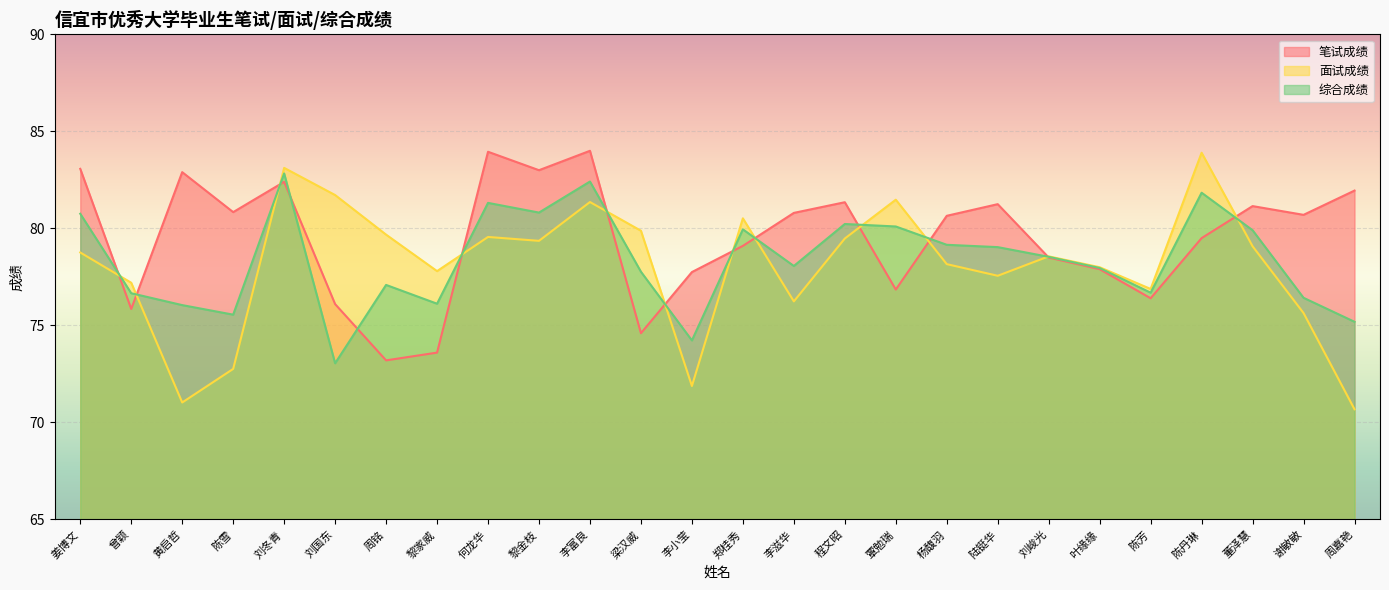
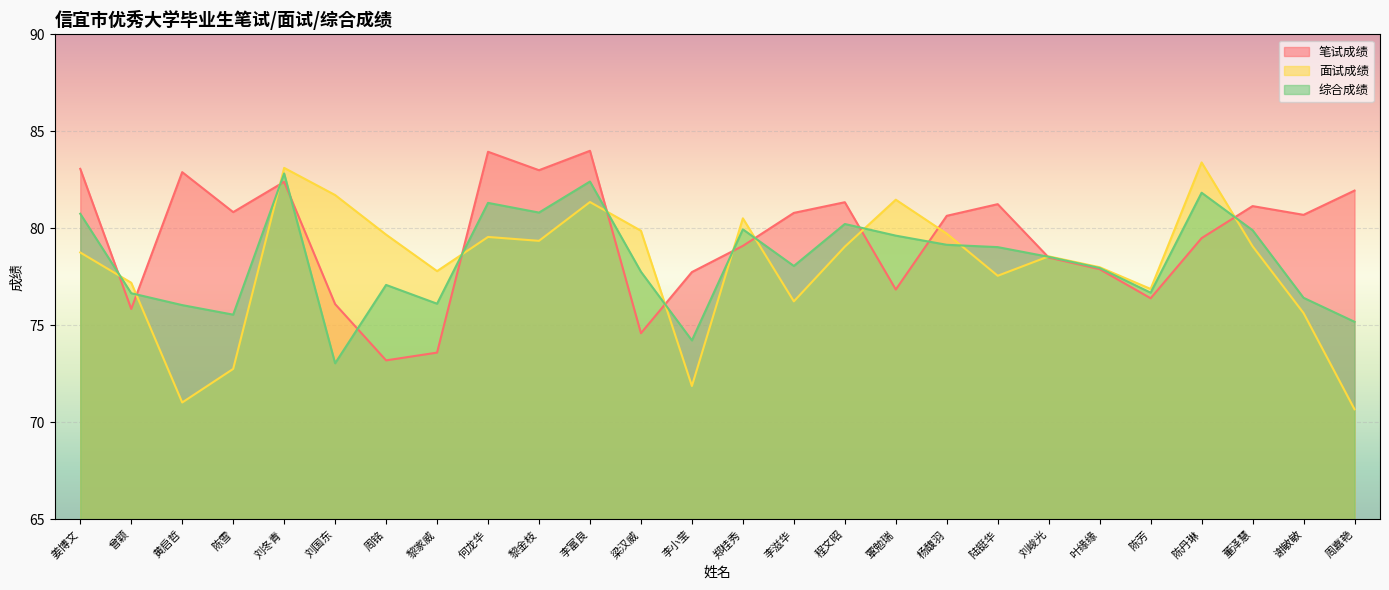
  {
    "笔试成绩": {
      "姜博文": 83.1,
      "曾颖": 75.9,
      "黄启哲": 82.9,
      "陈雪": 80.8,
      "刘冬青": 82.4,
      "刘国东": 76.1,
      "周铭": 73.2,
      "黎家威": 73.6,
      "何龙华": 84.0,
      "黎金枝": 83.0,
      "李富良": 84.0,
      "梁汉威": 74.6,
      "李小莹": 77.8,
      "郑桂秀": 79.1,
      "李滋华": 80.8,
      "程文昭": 81.4,
      "覃勉瑞": 76.9,
      "杨馥羽": 80.7,
      "陆铤华": 81.3,
      "陈芳": 76.4,
      "陈丹琳": 79.5,
      "董泽慧": 81.2,
      "谢敏敏": 80.7,
      "周嘉艳": 82.0
    },
    "面试成绩": {
      "姜博文": 78.8,
      "曾颖": 77.2,
      "黄启哲": 71.0,
      "陈雪": 72.8,
      "刘冬青": 83.1,
      "刘国东": 81.7,
      "周铭": 79.7,
      "黎家威": 77.8,
      "何龙华": 79.6,
      "黎金枝": 79.4,
      "李富良": 81.4,
      "梁汉威": 79.9,
      "李小莹": 71.9,
      "郑桂秀": 80.5,
      "李滋华": 76.2,
-     "程文昭": 79.5,
+     "程文昭": 79.1,
      "覃勉瑞": 81.5,
-     "杨馥羽": 78.2,
+     "杨馥羽": 79.7,
      "陆铤华": 77.6,
      "陈芳": 76.9,
-     "陈丹琳": 83.9,
+     "陈丹琳": 83.4,
      "董泽慧": 79.1,
      "谢敏敏": 75.6,
      "周嘉艳": 70.7
    },
    "综合成绩": {
      "姜博文": 80.8,
      "曾颖": 76.7,
      "黄启哲": 76.0,
      "陈雪": 75.6,
      "刘冬青": 82.8,
      "刘国东": 73.1,
      "周铭": 77.1,
      "黎家威": 76.1,
      "何龙华": 81.3,
      "黎金枝": 80.8,
      "李富良": 82.4,
      "梁汉威": 77.8,
      "李小莹": 74.2,
      "郑桂秀": 80.0,
      "李滋华": 78.1,
      "程文昭": 80.2,
-     "覃勉瑞": 80.1,
+     "覃勉瑞": 79.6,
      "杨馥羽": 79.2,
      "陆铤华": 79.0,
      "陈芳": 76.7,
      "陈丹琳": 81.8,
      "董泽慧": 79.9,
      "谢敏敏": 76.4,
      "周嘉艳": 75.2
    }
  }
